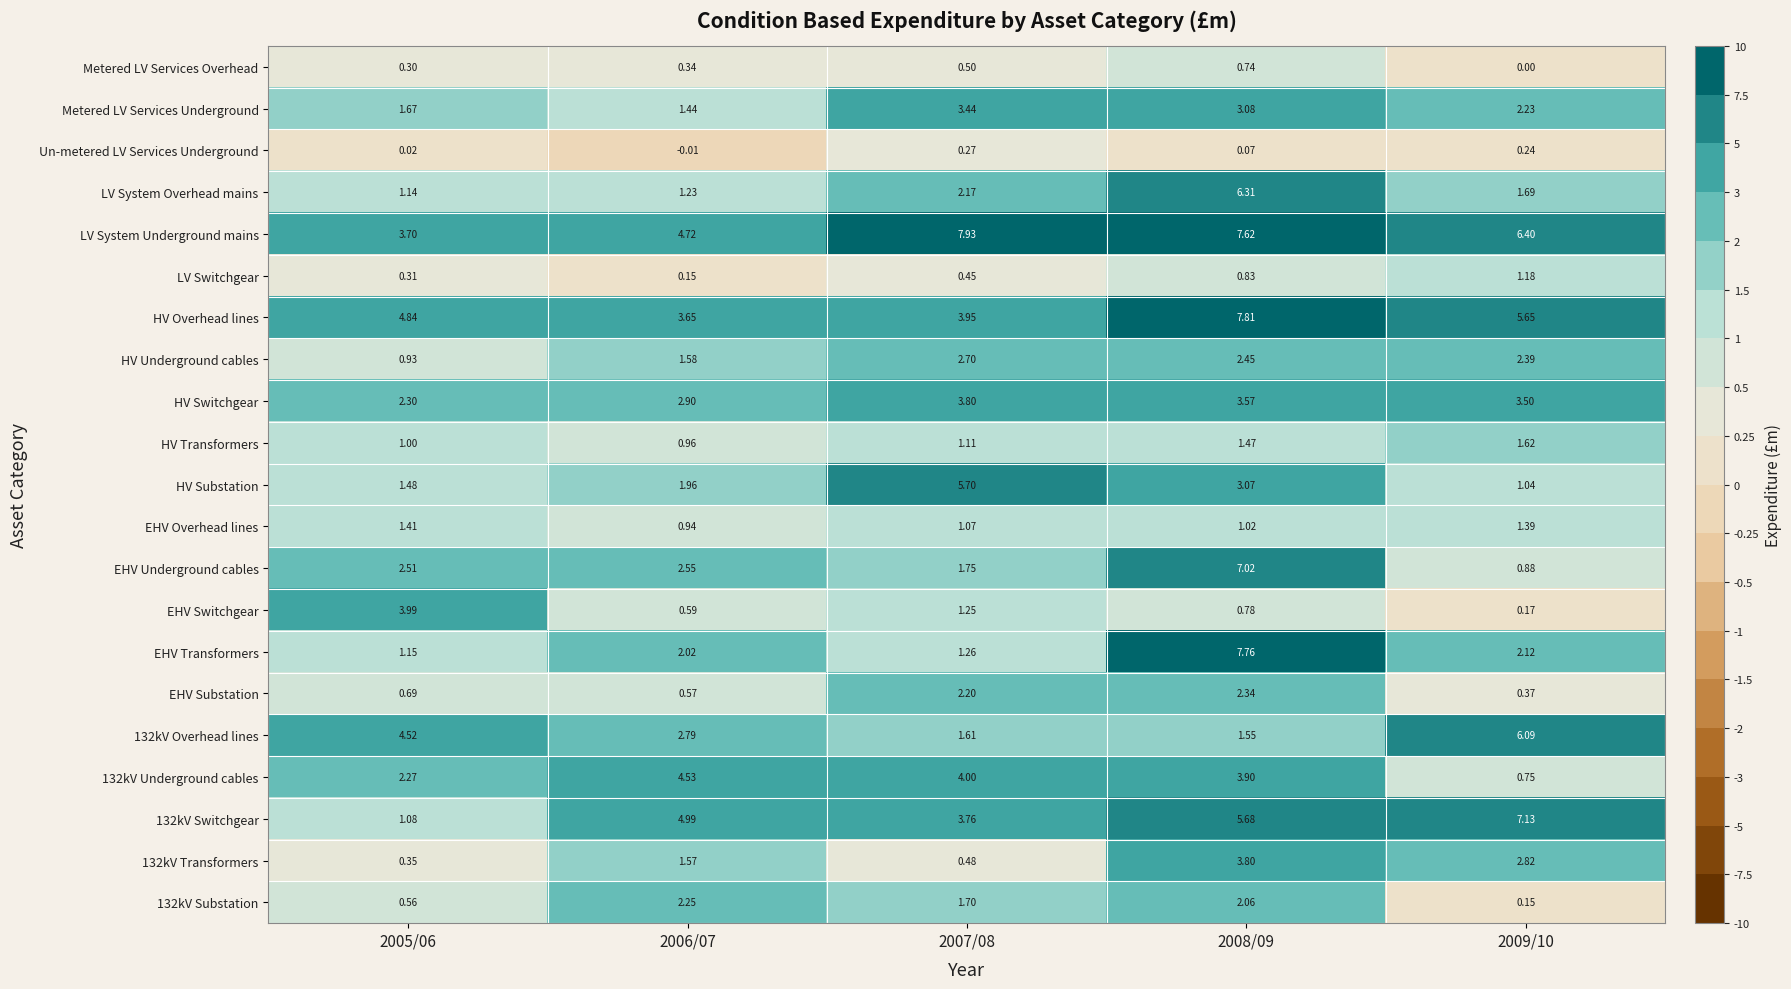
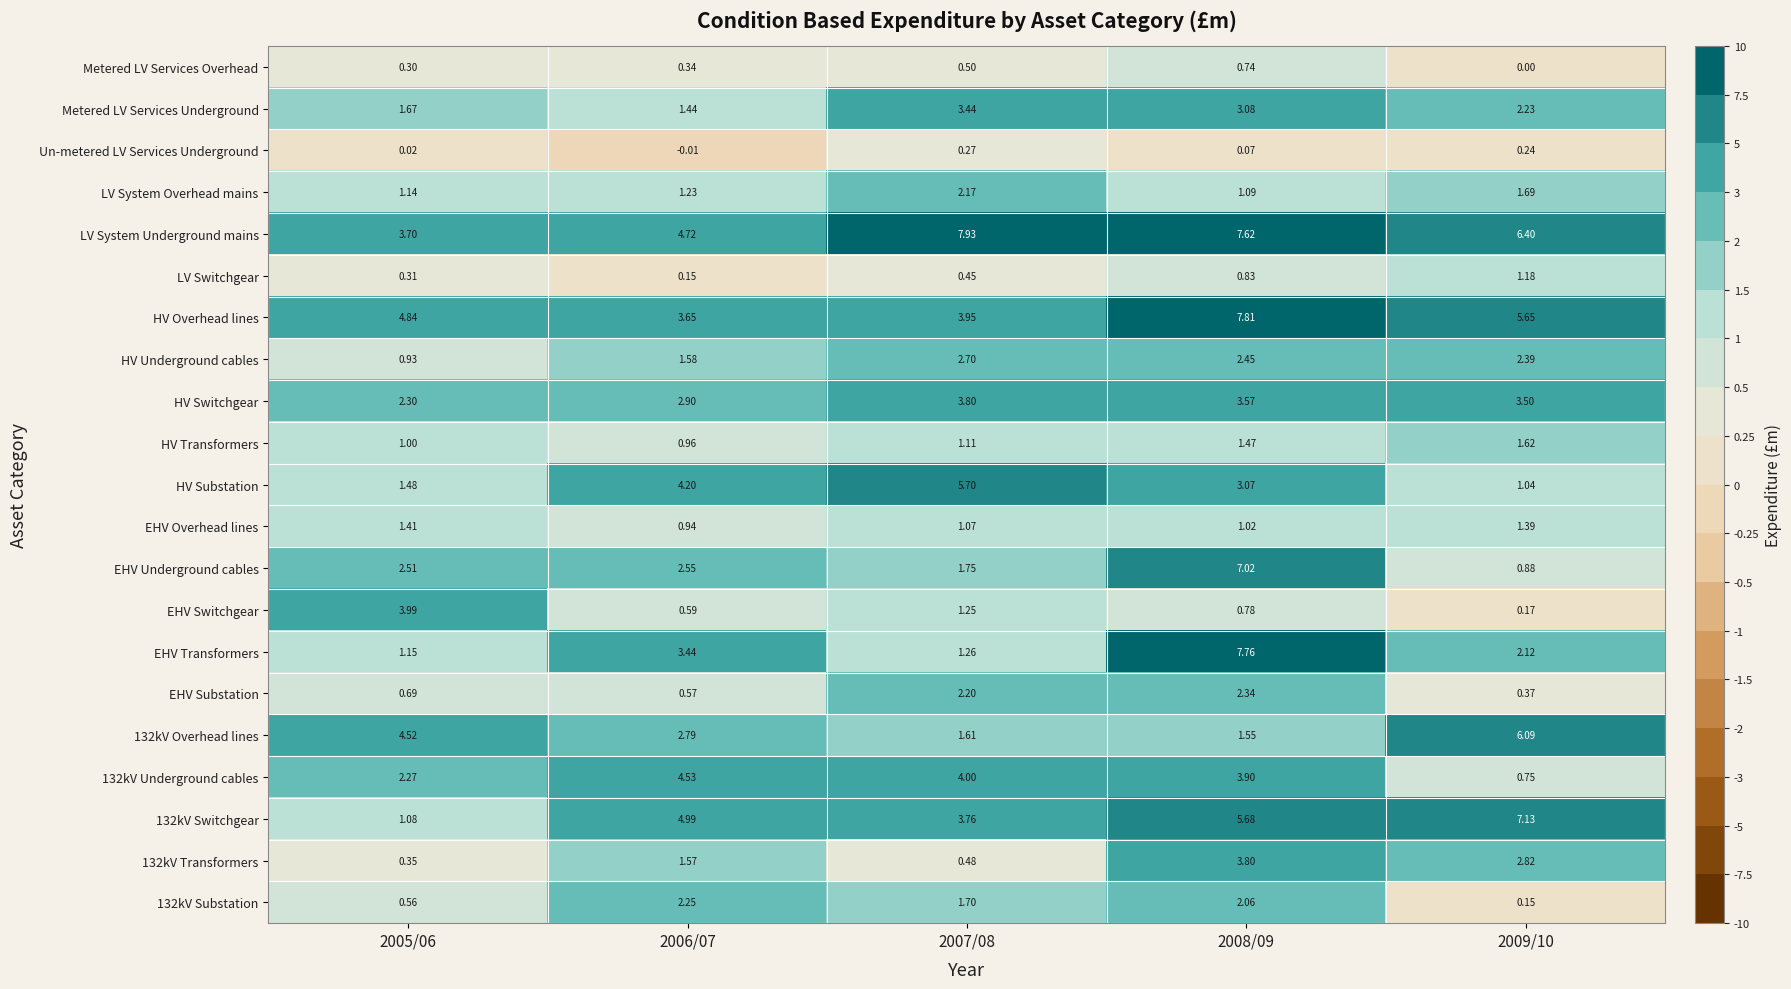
  {
    "Metered LV Services Overhead": {
      "2005/06": 0.30,
      "2006/07": 0.34,
      "2007/08": 0.50,
      "2008/09": 0.74,
      "2009/10": 0.00
    },
    "Metered LV Services Underground": {
      "2005/06": 1.67,
      "2006/07": 1.44,
      "2007/08": 3.44,
      "2008/09": 3.08,
      "2009/10": 2.23
    },
    "Un-metered LV Services Underground": {
      "2005/06": 0.02,
      "2006/07": -0.01,
      "2007/08": 0.27,
      "2008/09": 0.07,
      "2009/10": 0.24
    },
    "LV System Overhead mains": {
      "2005/06": 1.14,
      "2006/07": 1.23,
      "2007/08": 2.17,
-     "2008/09": 6.31,
+     "2008/09": 1.09,
      "2009/10": 1.69
    },
    "LV System Underground mains": {
      "2005/06": 3.70,
      "2006/07": 4.72,
      "2007/08": 7.93,
      "2008/09": 7.62,
      "2009/10": 6.40
    },
    "LV Switchgear": {
      "2005/06": 0.31,
      "2006/07": 0.15,
      "2007/08": 0.45,
      "2008/09": 0.83,
      "2009/10": 1.18
    },
    "HV Overhead lines": {
      "2005/06": 4.84,
      "2006/07": 3.65,
      "2007/08": 3.95,
      "2008/09": 7.81,
      "2009/10": 5.65
    },
    "HV Underground cables": {
      "2005/06": 0.93,
      "2006/07": 1.58,
      "2007/08": 2.70,
      "2008/09": 2.45,
      "2009/10": 2.39
    },
    "HV Switchgear": {
      "2005/06": 2.30,
      "2006/07": 2.90,
      "2007/08": 3.80,
      "2008/09": 3.57,
      "2009/10": 3.50
    },
    "HV Transformers": {
      "2005/06": 1.00,
      "2006/07": 0.96,
      "2007/08": 1.11,
      "2008/09": 1.47,
      "2009/10": 1.62
    },
    "HV Substation": {
      "2005/06": 1.48,
-     "2006/07": 1.96,
+     "2006/07": 4.20,
      "2007/08": 5.70,
      "2008/09": 3.07,
      "2009/10": 1.04
    },
    "EHV Overhead lines": {
      "2005/06": 1.41,
      "2006/07": 0.94,
      "2007/08": 1.07,
      "2008/09": 1.02,
      "2009/10": 1.39
    },
    "EHV Underground cables": {
      "2005/06": 2.51,
      "2006/07": 2.55,
      "2007/08": 1.75,
      "2008/09": 7.02,
      "2009/10": 0.88
    },
    "EHV Switchgear": {
      "2005/06": 3.99,
      "2006/07": 0.59,
      "2007/08": 1.25,
      "2008/09": 0.78,
      "2009/10": 0.17
    },
    "EHV Transformers": {
      "2005/06": 1.15,
-     "2006/07": 2.02,
+     "2006/07": 3.44,
      "2007/08": 1.26,
      "2008/09": 7.76,
      "2009/10": 2.12
    },
    "EHV Substation": {
      "2005/06": 0.69,
      "2006/07": 0.57,
      "2007/08": 2.20,
      "2008/09": 2.34,
      "2009/10": 0.37
    },
    "132kV Overhead lines": {
      "2005/06": 4.52,
      "2006/07": 2.79,
      "2007/08": 1.61,
      "2008/09": 1.55,
      "2009/10": 6.09
    },
    "132kV Underground cables": {
      "2005/06": 2.27,
      "2006/07": 4.53,
      "2007/08": 4.00,
      "2008/09": 3.90,
      "2009/10": 0.75
    },
    "132kV Switchgear": {
      "2005/06": 1.08,
      "2006/07": 4.99,
      "2007/08": 3.76,
      "2008/09": 5.68,
      "2009/10": 7.13
    },
    "132kV Transformers": {
      "2005/06": 0.35,
      "2006/07": 1.57,
      "2007/08": 0.48,
      "2008/09": 3.80,
      "2009/10": 2.82
    },
    "132kV Substation": {
      "2005/06": 0.56,
      "2006/07": 2.25,
      "2007/08": 1.70,
      "2008/09": 2.06,
      "2009/10": 0.15
    }
  }
